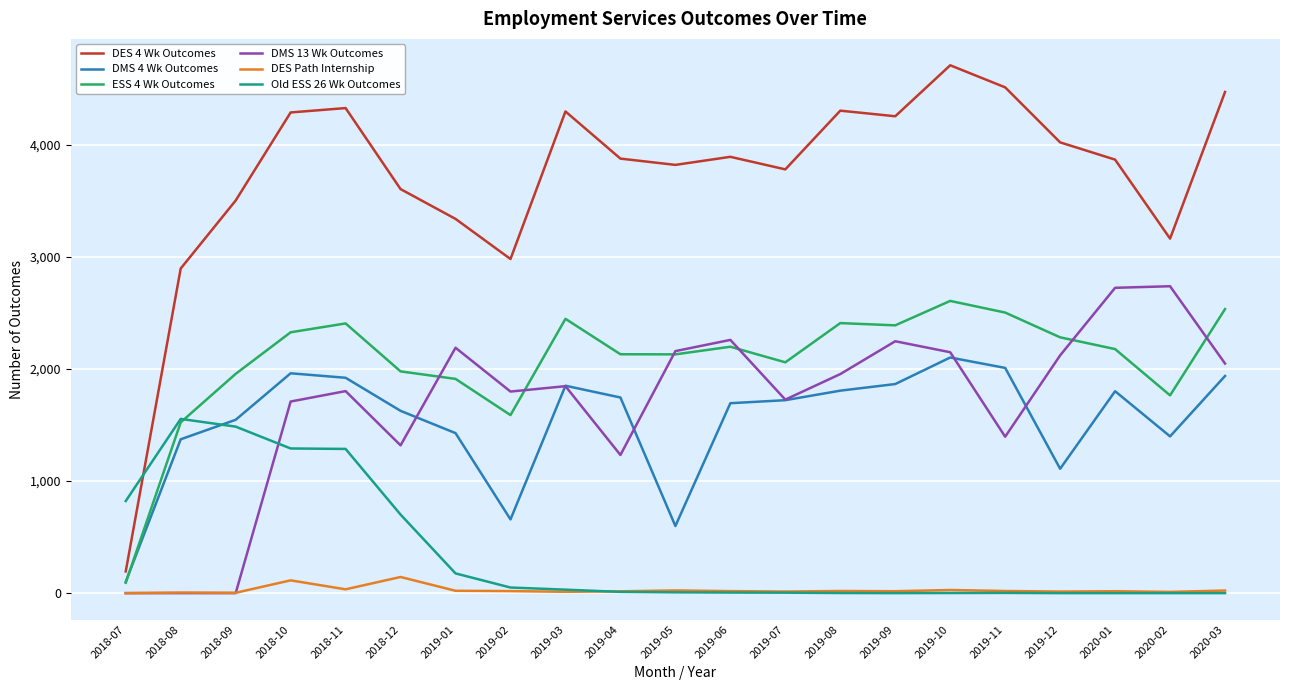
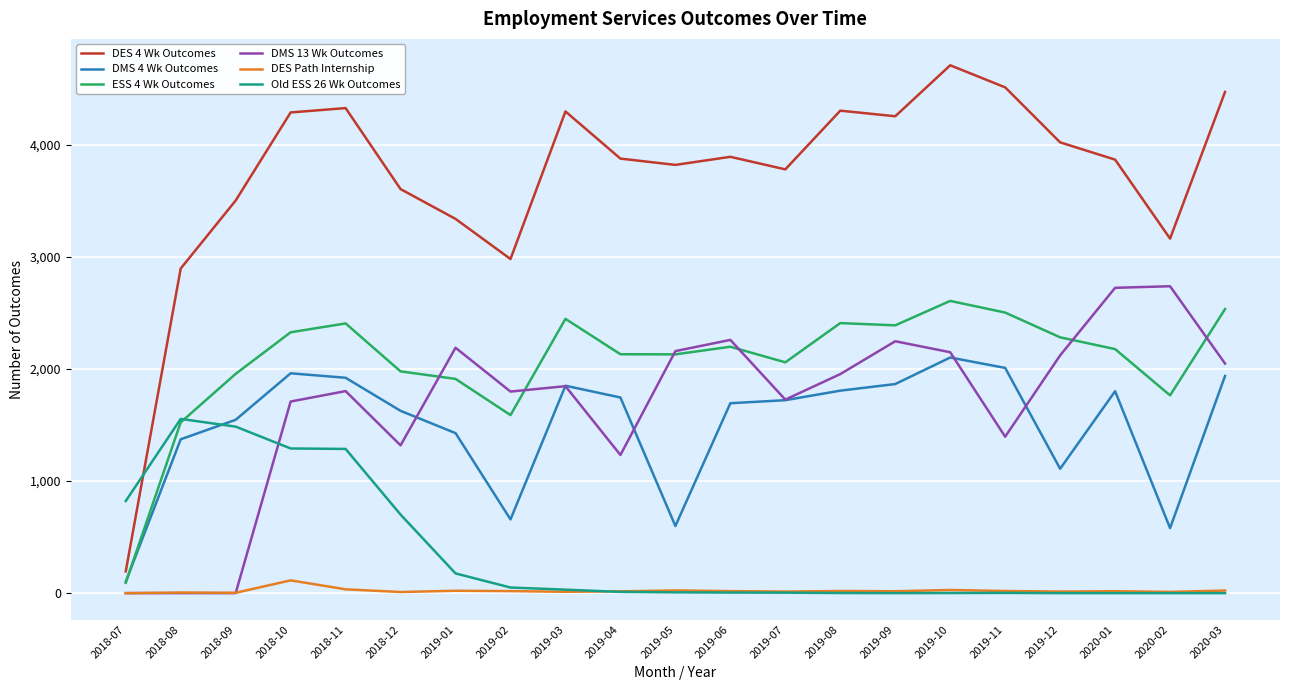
  {
    "DES 4 Wk Outcomes": {
      "2018-07": "190",
      "2018-08": "2,900",
      "2018-09": "3,500",
      "2018-10": "4,290",
      "2018-11": "4,330",
      "2018-12": "3,610",
      "2019-01": "3,340",
      "2019-02": "2,980",
      "2019-03": "4,300",
      "2019-04": "3,880",
      "2019-05": "3,820",
      "2019-06": "3,890",
      "2019-07": "3,780",
      "2019-08": "4,310",
      "2019-09": "4,260",
      "2019-10": "4,710",
      "2019-11": "4,510",
      "2019-12": "4,020",
      "2020-01": "3,870",
      "2020-02": "3,160",
      "2020-03": "4,470"
    },
    "DMS 4 Wk Outcomes": {
      "2018-08": "1,370",
      "2018-09": "1,550",
      "2018-10": "1,960",
      "2018-11": "1,920",
      "2018-12": "1,630",
      "2019-01": "1,430",
      "2019-02": "660",
      "2019-04": "1,750",
      "2019-05": "600",
      "2019-06": "1,700",
      "2019-08": "1,810",
      "2019-09": "1,870",
      "2019-10": "2,100",
      "2019-11": "2,010",
      "2019-12": "1,110",
      "2020-01": "1,800",
-     "2020-02": "1,400",
+     "2020-02": "580",
      "2020-03": "1,940"
    },
    "DMS 13 Wk Outcomes": {
      "2018-10": "1,710",
      "2018-11": "1,800",
      "2018-12": "1,320",
      "2019-01": "2,190",
      "2019-02": "1,800",
      "2019-04": "1,230",
      "2019-05": "2,160",
      "2019-06": "2,260",
      "2019-08": "1,960",
      "2019-09": "2,250",
      "2019-10": "2,150",
      "2019-11": "1,400",
      "2019-12": "2,120",
      "2020-01": "2,730",
      "2020-02": "2,740",
      "2020-03": "2,050"
    },
    "DES Path Internship": {
      "2018-10": "110",
      "2018-11": "30",
-     "2018-12": "140",
+     "2018-12": "10",
      "2019-01": "20",
      "2019-02": "20",
      "2019-10": "30"
    }
  }
